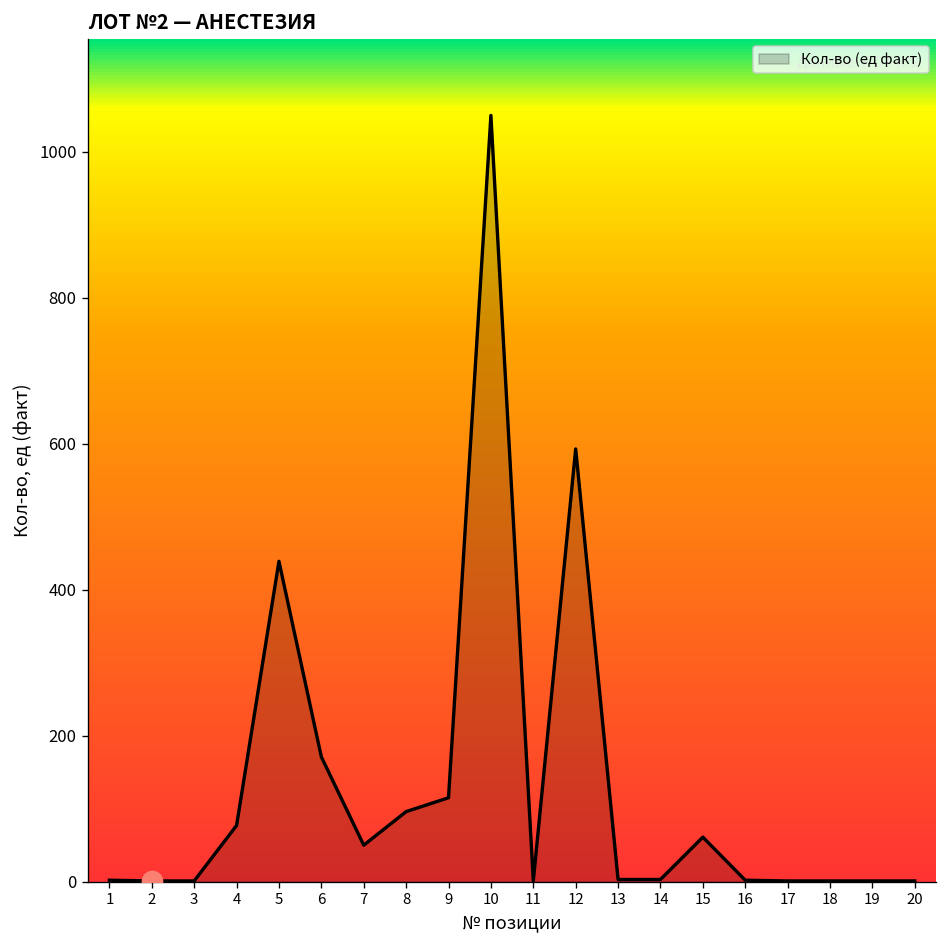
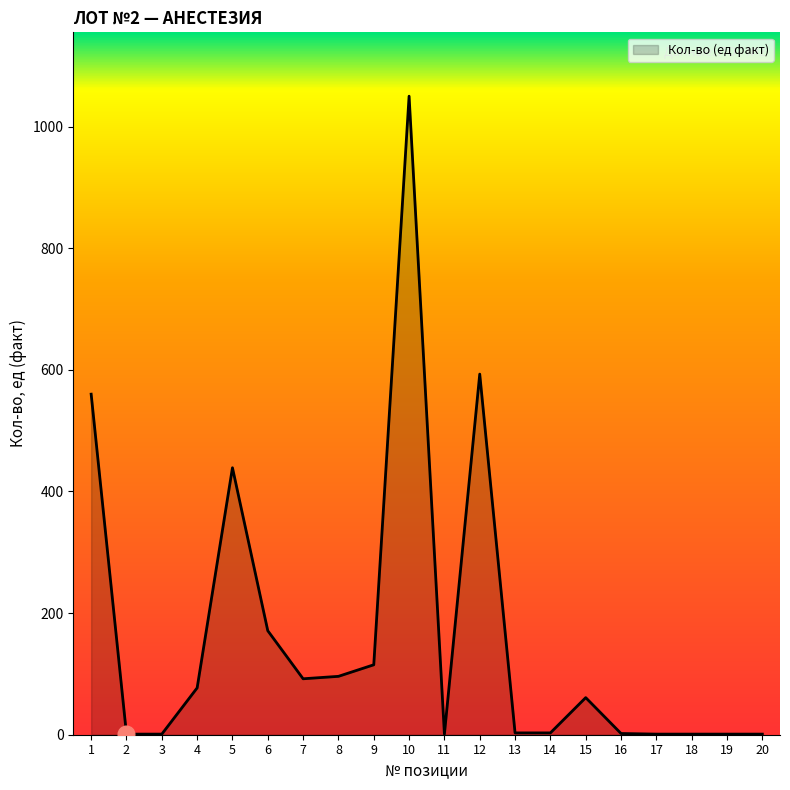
  {
    "Кол-во (ед факт)": {
-     "1": 0,
+     "1": 560,
      "3": 0,
      "4": 80,
      "5": 440,
      "6": 170,
-     "7": 50,
+     "7": 90,
      "8": 100,
      "9": 120,
      "10": 1050,
      "11": 0,
      "12": 590,
      "13": 0,
      "14": 0,
      "15": 60,
      "16": 0,
      "17": 0,
      "18": 0,
      "19": 0,
      "20": 0
    }
  }
